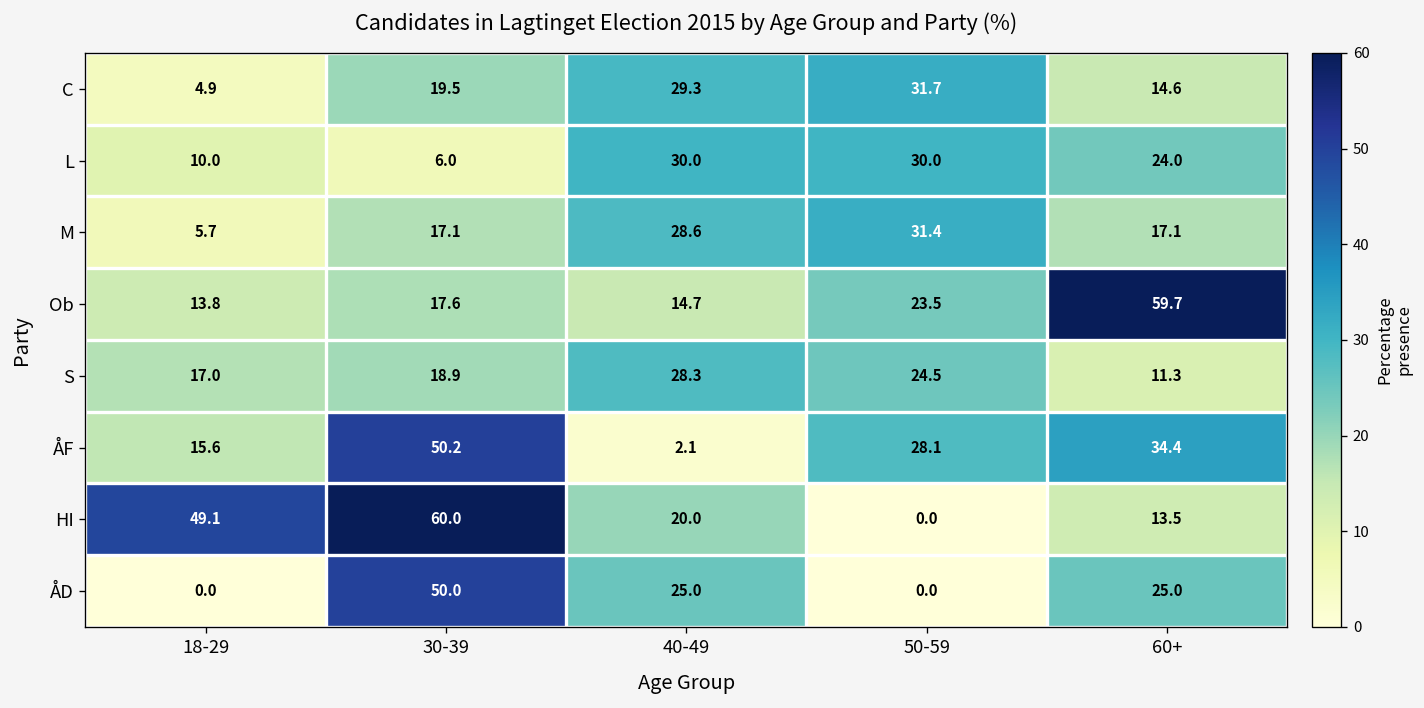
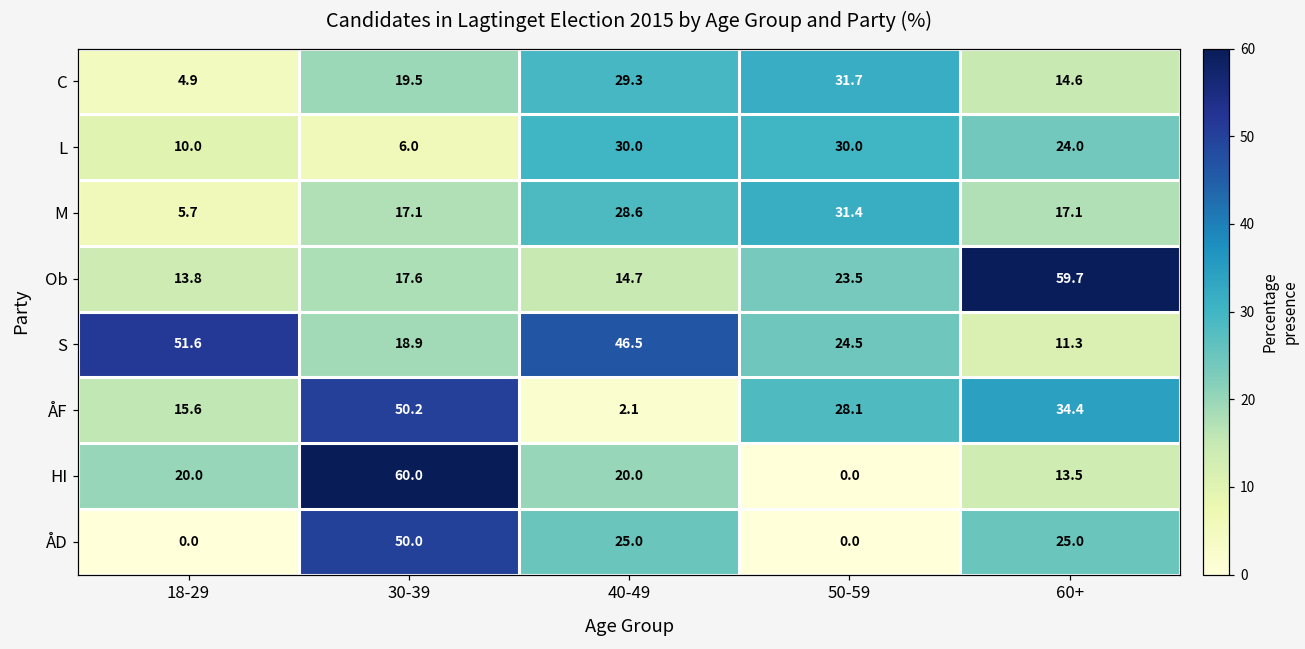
  {
    "C": {
      "18-29": 4.9,
      "30-39": 19.5,
      "40-49": 29.3,
      "50-59": 31.7,
      "60+": 14.6
    },
    "L": {
      "18-29": 10.0,
      "30-39": 6.0,
      "40-49": 30.0,
      "50-59": 30.0,
      "60+": 24.0
    },
    "M": {
      "18-29": 5.7,
      "30-39": 17.1,
      "40-49": 28.6,
      "50-59": 31.4,
      "60+": 17.1
    },
    "Ob": {
      "18-29": 13.8,
      "30-39": 17.6,
      "40-49": 14.7,
      "50-59": 23.5,
      "60+": 59.7
    },
    "S": {
-     "18-29": 17.0,
+     "18-29": 51.6,
      "30-39": 18.9,
-     "40-49": 28.3,
+     "40-49": 46.5,
      "50-59": 24.5,
      "60+": 11.3
    },
    "ÅF": {
      "18-29": 15.6,
      "30-39": 50.2,
      "40-49": 2.1,
      "50-59": 28.1,
      "60+": 34.4
    },
    "HI": {
-     "18-29": 49.1,
+     "18-29": 20.0,
      "30-39": 60.0,
      "40-49": 20.0,
      "50-59": 0.0,
      "60+": 13.5
    },
    "ÅD": {
      "18-29": 0.0,
      "30-39": 50.0,
      "40-49": 25.0,
      "50-59": 0.0,
      "60+": 25.0
    }
  }
